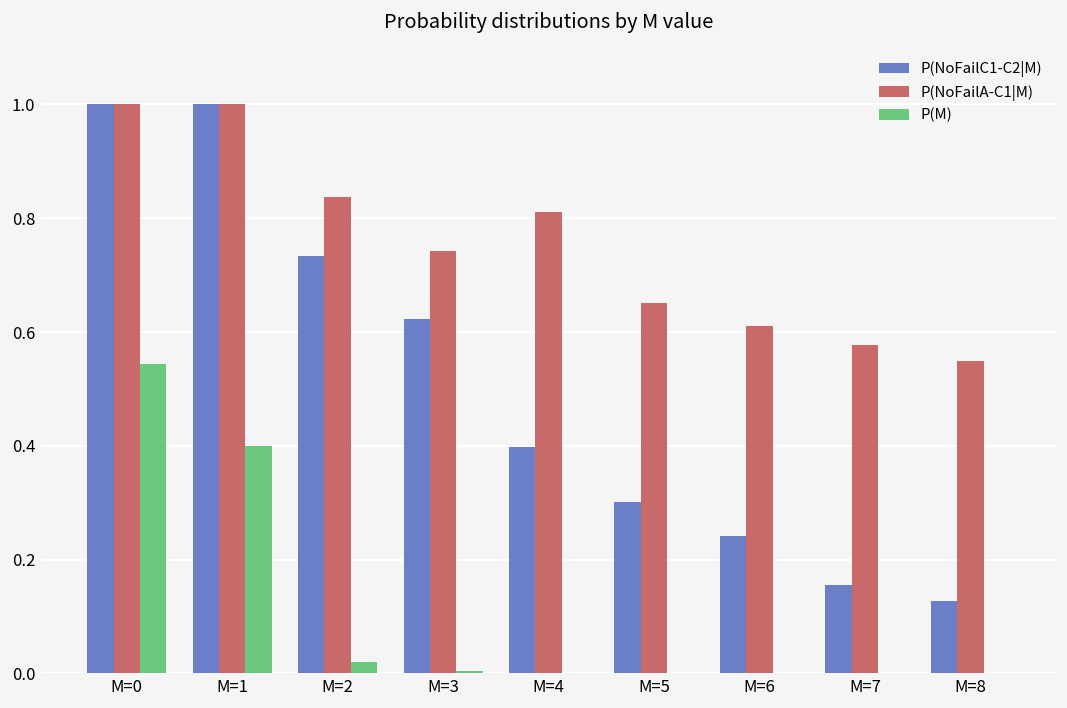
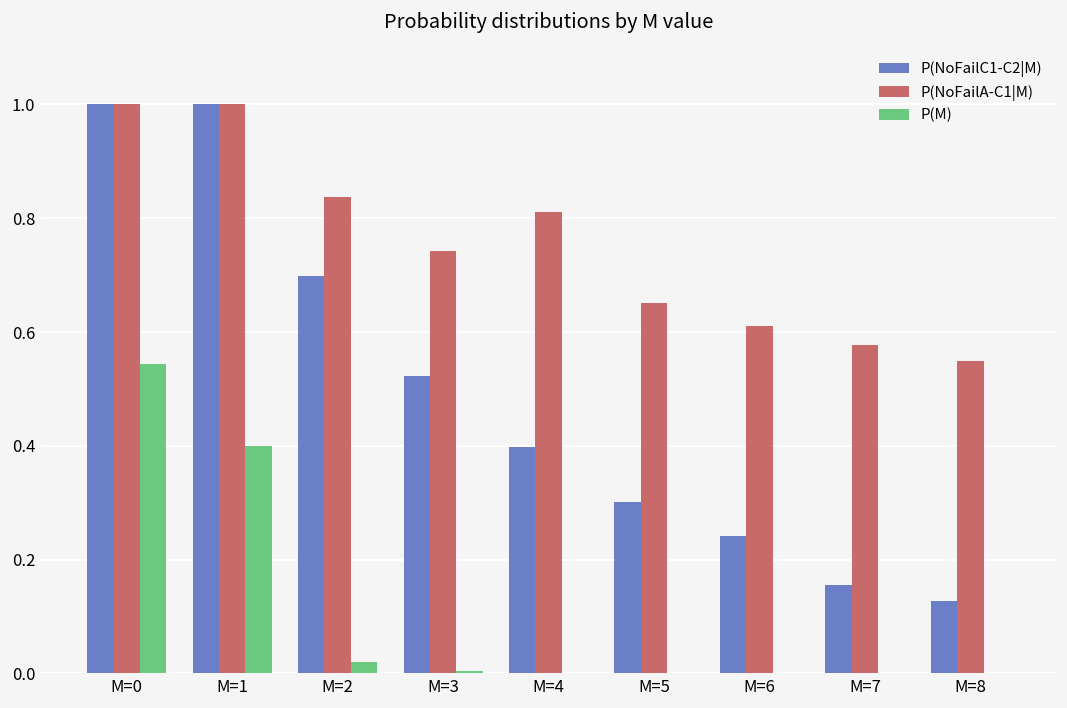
  {
    "P(NoFailC1-C2|M)": {
      "M=0": 1.00,
      "M=1": 1.00,
-     "M=2": 0.73,
-     "M=3": 0.62,
+     "M=2": 0.70,
+     "M=3": 0.52,
      "M=4": 0.40,
      "M=5": 0.30,
      "M=6": 0.24,
      "M=7": 0.15,
      "M=8": 0.13
    },
    "P(NoFailA-C1|M)": {
      "M=0": 1.00,
      "M=1": 1.00,
      "M=2": 0.84,
      "M=3": 0.74,
      "M=4": 0.81,
      "M=5": 0.65,
      "M=6": 0.61,
      "M=7": 0.58,
      "M=8": 0.55
    },
    "P(M)": {
      "M=0": 0.54,
      "M=1": 0.40,
      "M=2": 0.02
    }
  }
